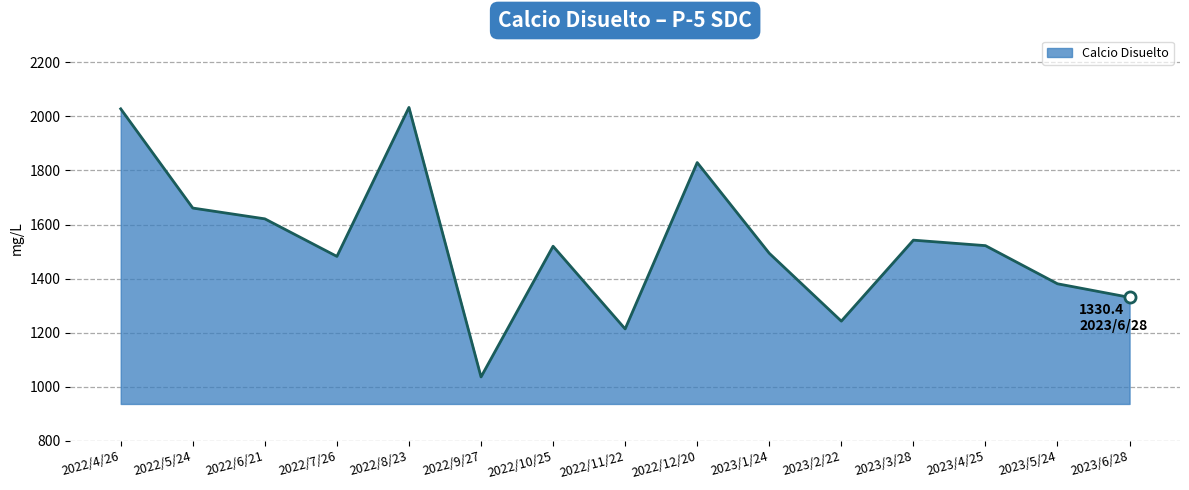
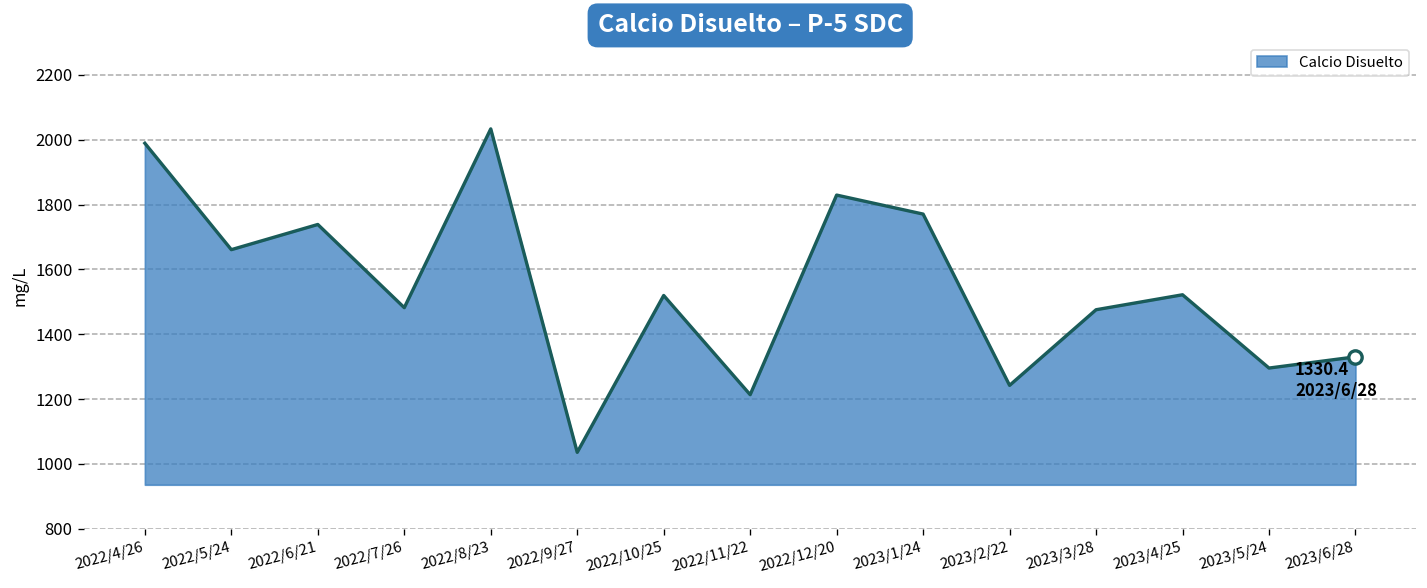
  {
    "Calcio Disuelto": {
-     "2022/4/26": 2030,
+     "2022/4/26": 1990,
      "2022/5/24": 1660,
-     "2022/6/21": 1620,
+     "2022/6/21": 1740,
      "2022/7/26": 1480,
      "2022/8/23": 2030,
      "2022/9/27": 1040,
      "2022/10/25": 1520,
      "2022/11/22": 1210,
      "2022/12/20": 1830,
-     "2023/1/24": 1490,
+     "2023/1/24": 1770,
      "2023/2/22": 1240,
-     "2023/3/28": 1540,
+     "2023/3/28": 1480,
      "2023/4/25": 1520,
-     "2023/5/24": 1380
+     "2023/5/24": 1300
    }
  }
